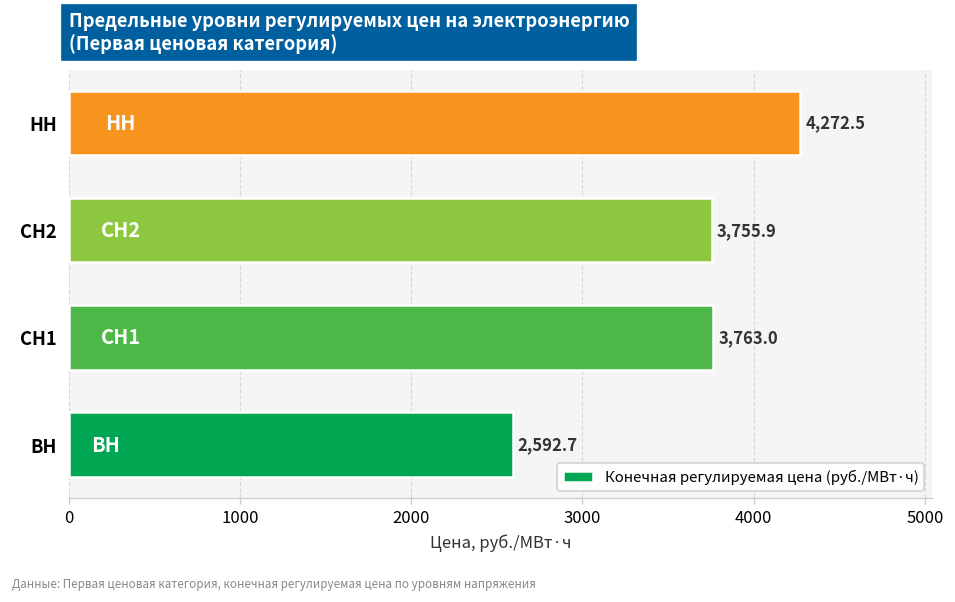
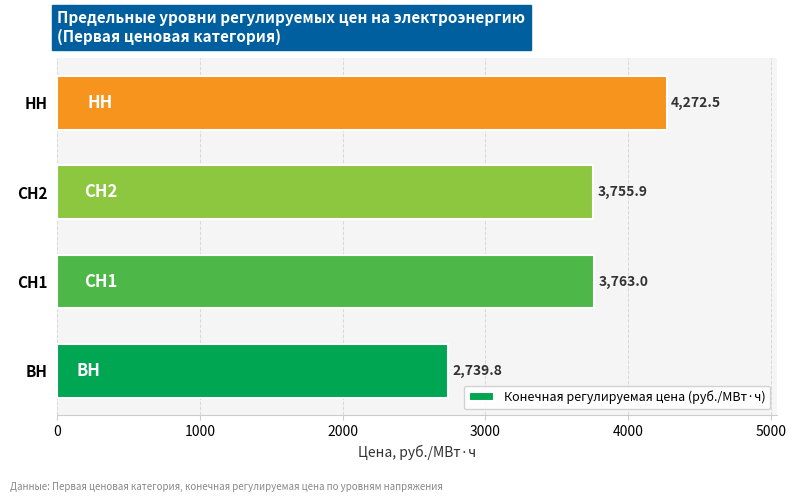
  {
    "НН": "4,272.5",
    "СН2": "3,755.9",
    "СН1": "3,763.0",
-   "ВН": "2,592.7"
+   "ВН": "2,739.8"
  }
